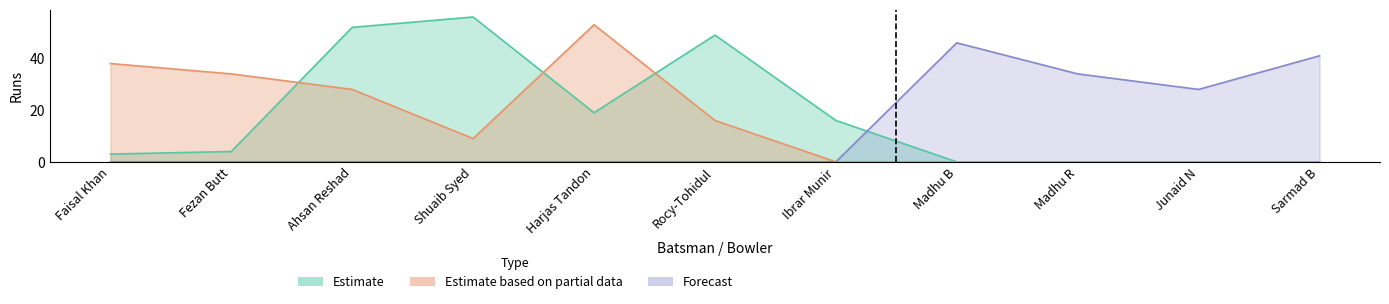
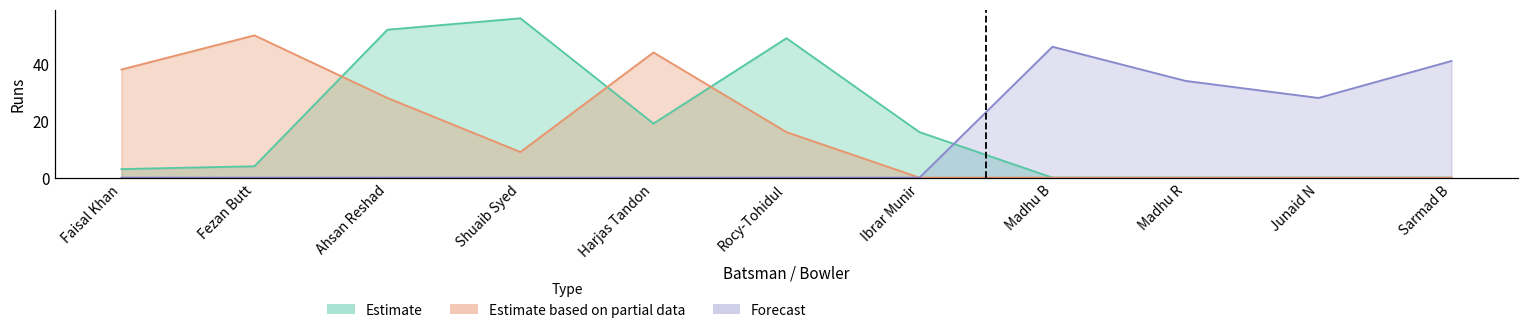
  {
    "Estimate based on partial data": {
      "Faisal Khan": 38,
-     "Fezan Butt": 34,
+     "Fezan Butt": 50,
      "Ahsan Reshad": 28,
      "Shuaib Syed": 9,
-     "Harjas Tandon": 53,
+     "Harjas Tandon": 44,
      "Rocy-Tohidul": 16
    }
  }
